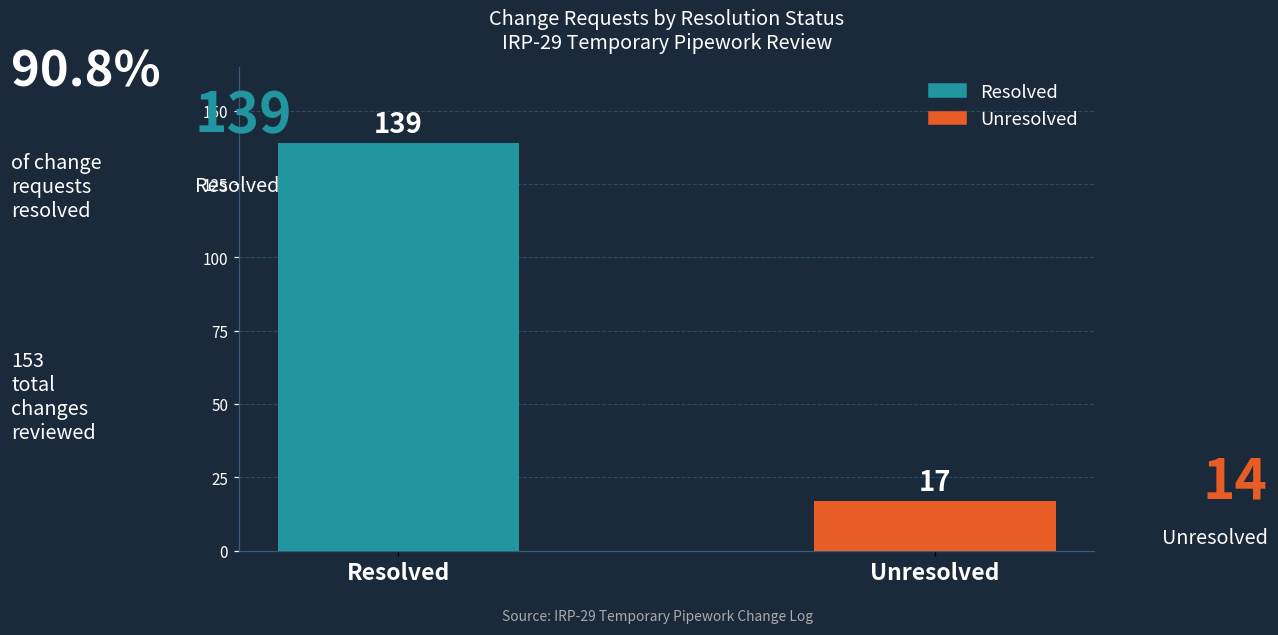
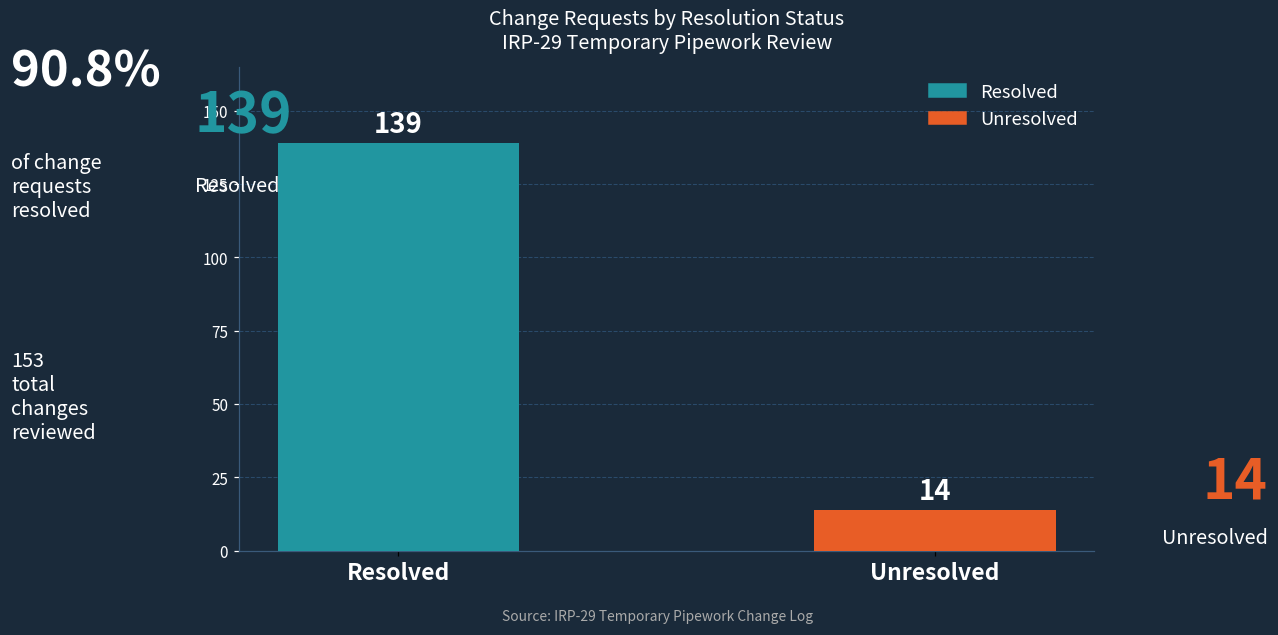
  {
    "Resolved": 139,
-   "Unresolved": 17
+   "Unresolved": 14
  }
